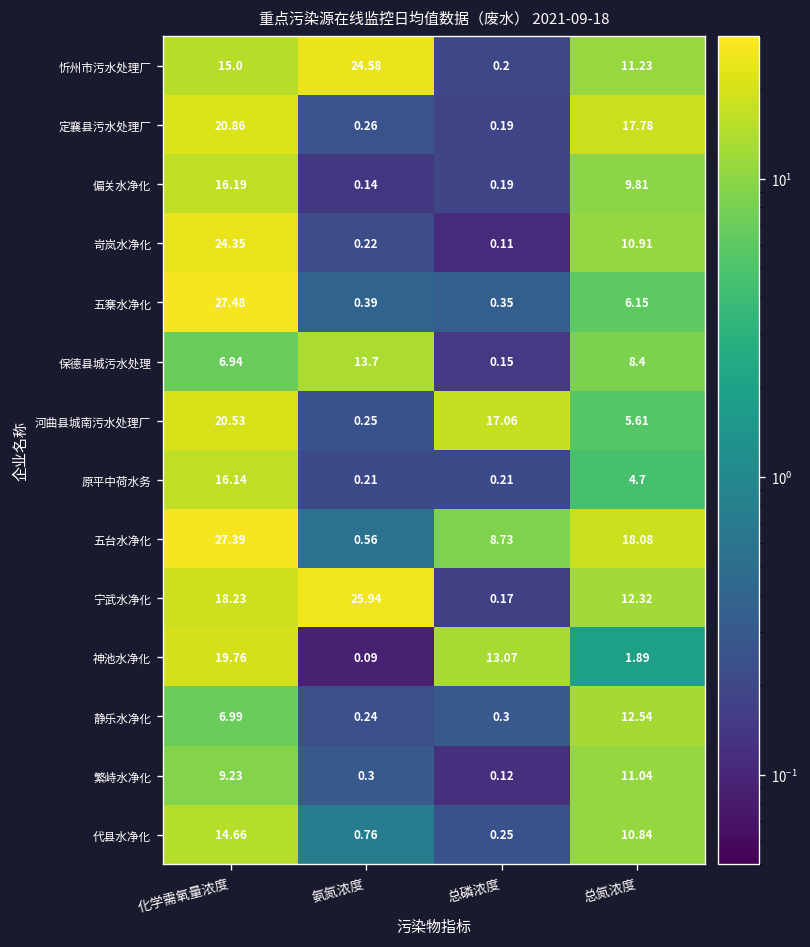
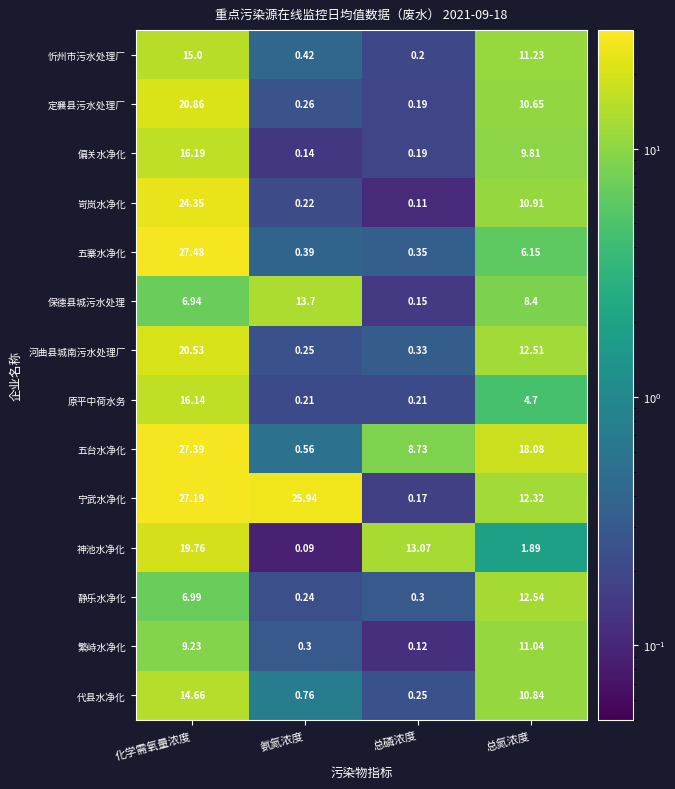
  {
    "忻州市污水处理厂": {
      "化学需氧量浓度": 15.0,
-     "氨氮浓度": 24.58,
+     "氨氮浓度": 0.42,
      "总磷浓度": 0.2,
      "总氮浓度": 11.23
    },
    "定襄县污水处理厂": {
      "化学需氧量浓度": 20.86,
      "氨氮浓度": 0.26,
      "总磷浓度": 0.19,
-     "总氮浓度": 17.78
+     "总氮浓度": 10.65
    },
    "偏关水净化": {
      "化学需氧量浓度": 16.19,
      "氨氮浓度": 0.14,
      "总磷浓度": 0.19,
      "总氮浓度": 9.81
    },
    "岢岚水净化": {
      "化学需氧量浓度": 24.35,
      "氨氮浓度": 0.22,
      "总磷浓度": 0.11,
      "总氮浓度": 10.91
    },
    "五寨水净化": {
      "化学需氧量浓度": 27.48,
      "氨氮浓度": 0.39,
      "总磷浓度": 0.35,
      "总氮浓度": 6.15
    },
    "保德县城污水处理": {
      "化学需氧量浓度": 6.94,
      "氨氮浓度": 13.7,
      "总磷浓度": 0.15,
      "总氮浓度": 8.4
    },
    "河曲县城南污水处理厂": {
      "化学需氧量浓度": 20.53,
      "氨氮浓度": 0.25,
-     "总磷浓度": 17.06,
-     "总氮浓度": 5.61
+     "总磷浓度": 0.33,
+     "总氮浓度": 12.51
    },
    "原平中荷水务": {
      "化学需氧量浓度": 16.14,
      "氨氮浓度": 0.21,
      "总磷浓度": 0.21,
      "总氮浓度": 4.7
    },
    "五台水净化": {
      "化学需氧量浓度": 27.39,
      "氨氮浓度": 0.56,
      "总磷浓度": 8.73,
      "总氮浓度": 18.08
    },
    "宁武水净化": {
-     "化学需氧量浓度": 18.23,
+     "化学需氧量浓度": 27.19,
      "氨氮浓度": 25.94,
      "总磷浓度": 0.17,
      "总氮浓度": 12.32
    },
    "神池水净化": {
      "化学需氧量浓度": 19.76,
      "氨氮浓度": 0.09,
      "总磷浓度": 13.07,
      "总氮浓度": 1.89
    },
    "静乐水净化": {
      "化学需氧量浓度": 6.99,
      "氨氮浓度": 0.24,
      "总磷浓度": 0.3,
      "总氮浓度": 12.54
    },
    "繁峙水净化": {
      "化学需氧量浓度": 9.23,
      "氨氮浓度": 0.3,
      "总磷浓度": 0.12,
      "总氮浓度": 11.04
    },
    "代县水净化": {
      "化学需氧量浓度": 14.66,
      "氨氮浓度": 0.76,
      "总磷浓度": 0.25,
      "总氮浓度": 10.84
    }
  }
